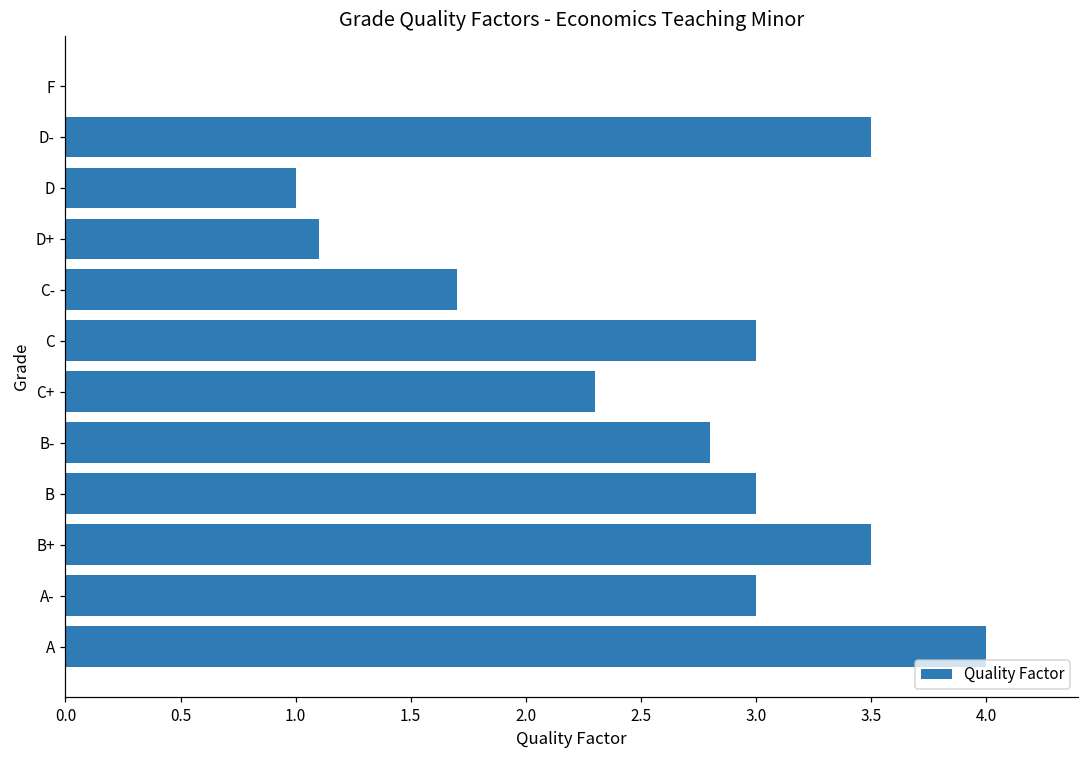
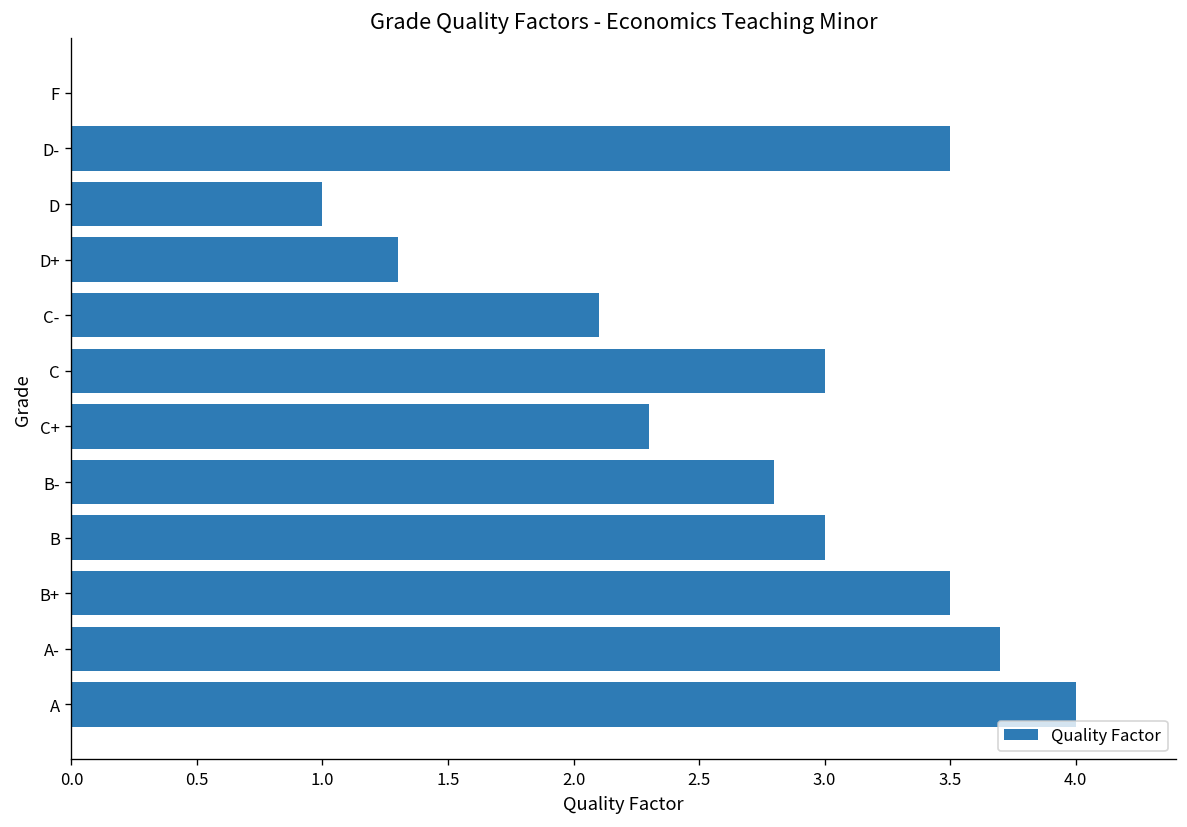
  {
    "F": 0.0,
    "D-": 3.5,
    "D": 1.0,
-   "D+": 1.1,
-   "C-": 1.7,
+   "D+": 1.3,
+   "C-": 2.1,
    "C": 3.0,
    "C+": 2.3,
    "B-": 2.8,
    "B": 3.0,
    "B+": 3.5,
-   "A-": 3.0,
+   "A-": 3.7,
    "A": 4.0
  }
